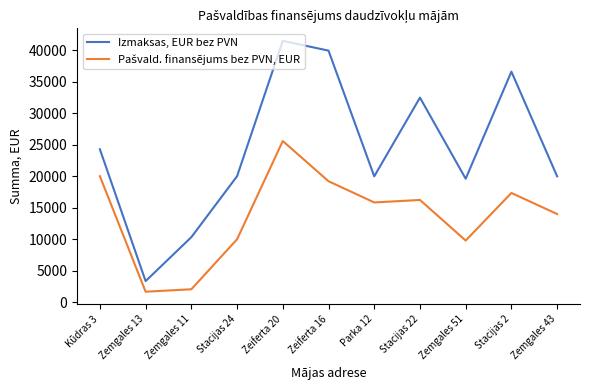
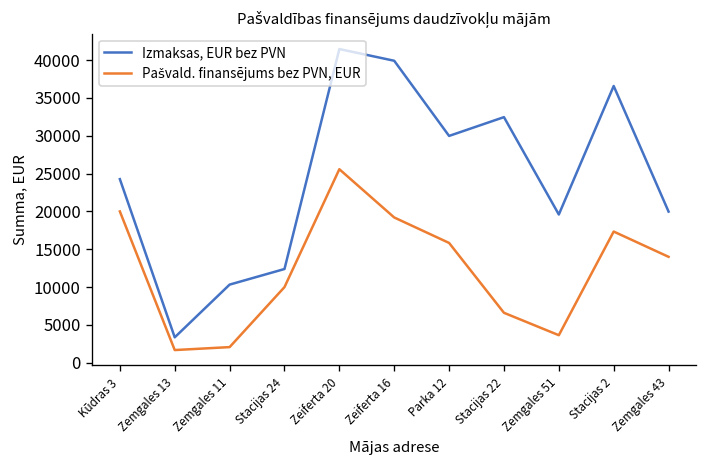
  {
    "Izmaksas, EUR bez PVN": {
      "Kūdras 3": 24000,
      "Zemgales 13": 3000,
      "Zemgales 11": 10000,
-     "Stacijas 24": 20000,
+     "Stacijas 24": 12000,
      "Zeiferta 16": 40000,
-     "Parka 12": 20000,
+     "Parka 12": 30000,
      "Stacijas 22": 32000,
      "Zemgales 51": 20000,
      "Stacijas 2": 37000,
      "Zemgales 43": 20000
    },
    "Pašvald. finansējums bez PVN, EUR": {
      "Kūdras 3": 20000,
      "Zemgales 13": 2000,
      "Zemgales 11": 2000,
      "Stacijas 24": 10000,
      "Zeiferta 20": 26000,
      "Zeiferta 16": 19000,
      "Parka 12": 16000,
-     "Stacijas 22": 16000,
-     "Zemgales 51": 10000,
+     "Stacijas 22": 7000,
+     "Zemgales 51": 4000,
      "Stacijas 2": 17000,
      "Zemgales 43": 14000
    }
  }
